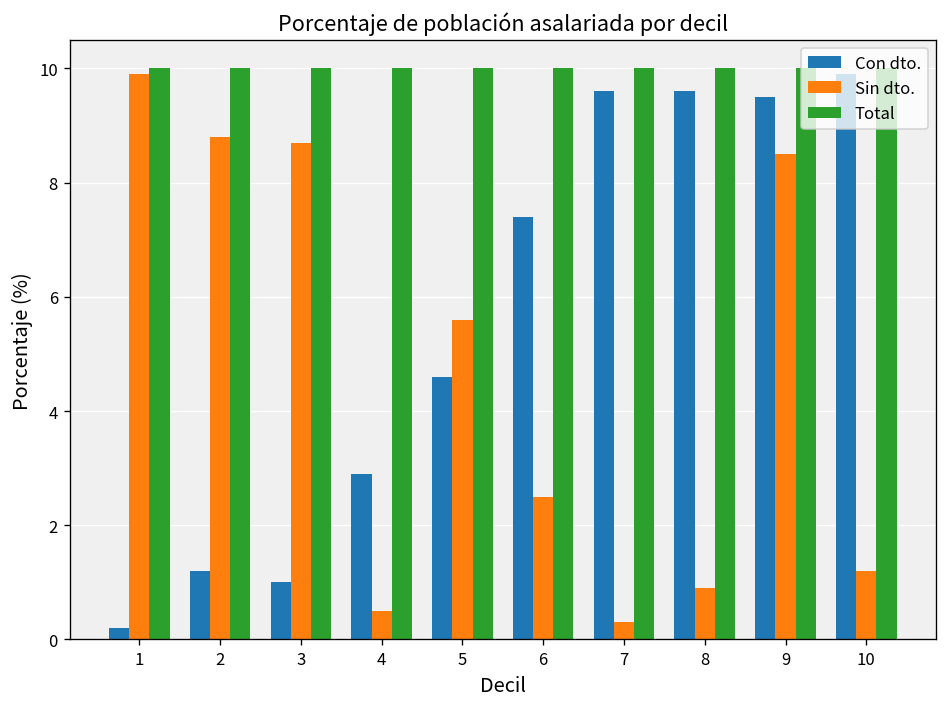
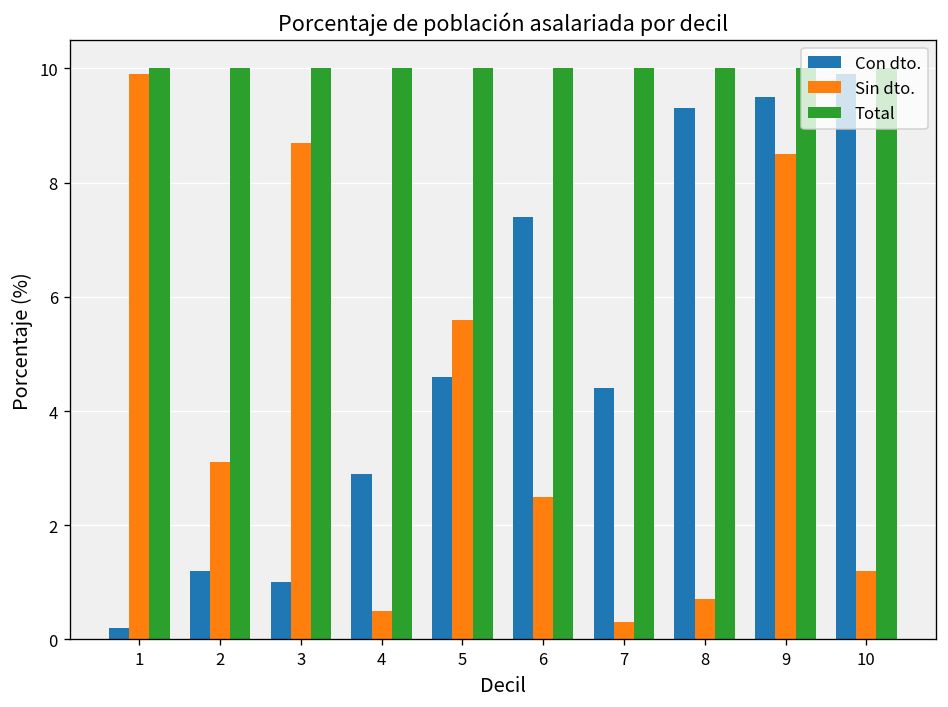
  {
    "Con dto.": {
      "1": 0.2,
      "2": 1.2,
      "3": 1.0,
      "4": 2.9,
      "5": 4.6,
      "6": 7.4,
-     "7": 9.6,
-     "8": 9.6,
+     "7": 4.4,
+     "8": 9.3,
      "9": 9.5
    },
    "Sin dto.": {
      "1": 9.9,
-     "2": 8.8,
+     "2": 3.1,
      "3": 8.7,
      "4": 0.5,
      "5": 5.6,
      "6": 2.5,
      "7": 0.3,
-     "8": 0.9,
+     "8": 0.7,
      "9": 8.5,
      "10": 1.2
    },
    "Total": {
      "1": 10.0,
      "2": 10.0,
      "3": 10.0,
      "4": 10.0,
      "5": 10.0,
      "6": 10.0,
      "7": 10.0,
      "8": 10.0
    }
  }
